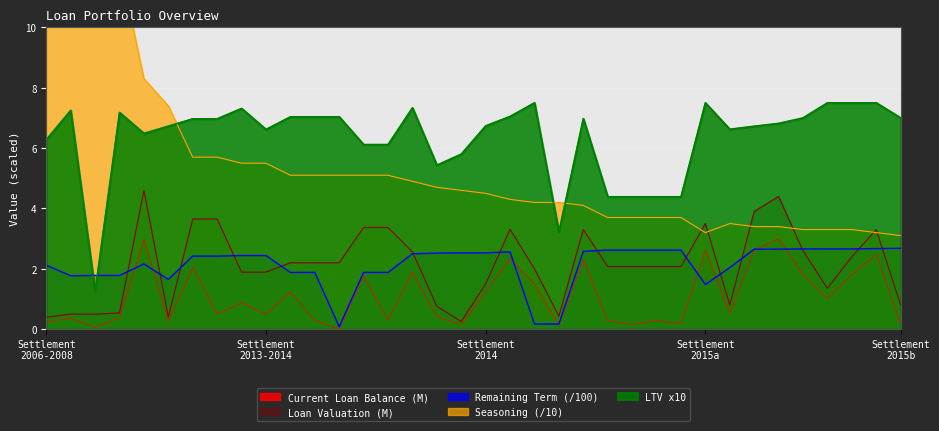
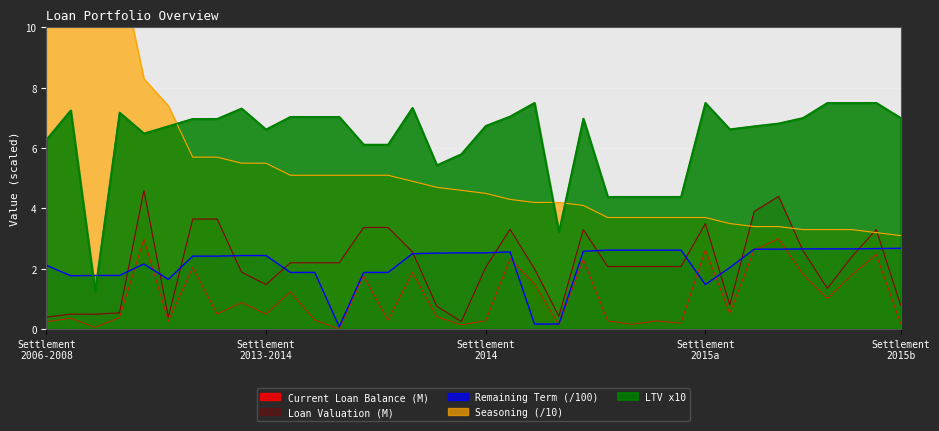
  {
    "Current Loan Balance (M)": {
      "Settlement 2006-2008": 0.2,
      "Settlement 2013-2014": 0.5,
-     "Settlement 2014": 1.2,
+     "Settlement 2014": 0.3,
      "Settlement 2015a": 2.6,
      "Settlement 2015b": 0.2
    },
    "Loan Valuation (M)": {
      "Settlement 2006-2008": 0.4,
-     "Settlement 2013-2014": 1.9,
-     "Settlement 2014": 1.5,
+     "Settlement 2013-2014": 1.5,
+     "Settlement 2014": 2.0,
      "Settlement 2015a": 3.5,
      "Settlement 2015b": 0.8
    },
    "Remaining Term (/100)": {
      "Settlement 2006-2008": 2.1,
      "Settlement 2013-2014": 2.4,
      "Settlement 2014": 2.5,
      "Settlement 2015a": 1.5,
      "Settlement 2015b": 2.7
    },
    "Seasoning (/10)": {
      "Settlement 2013-2014": 5.5,
      "Settlement 2014": 4.5,
-     "Settlement 2015a": 3.2,
+     "Settlement 2015a": 3.7,
      "Settlement 2015b": 3.1
    },
    "LTV x10": {
      "Settlement 2006-2008": 6.3,
      "Settlement 2013-2014": 6.6,
      "Settlement 2014": 6.7,
      "Settlement 2015a": 7.5,
      "Settlement 2015b": 7.0
    }
  }
